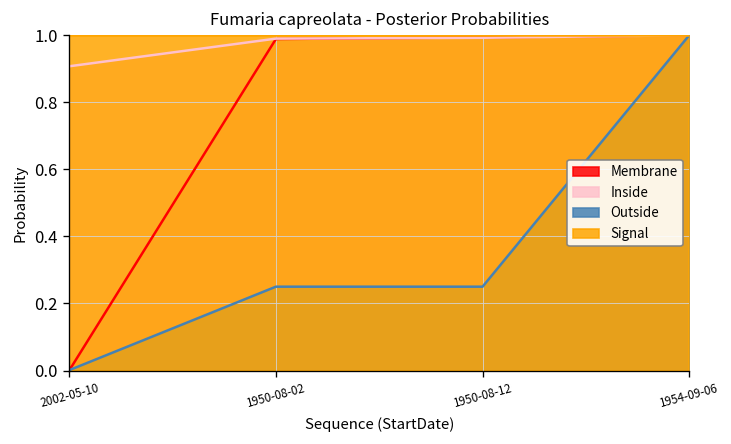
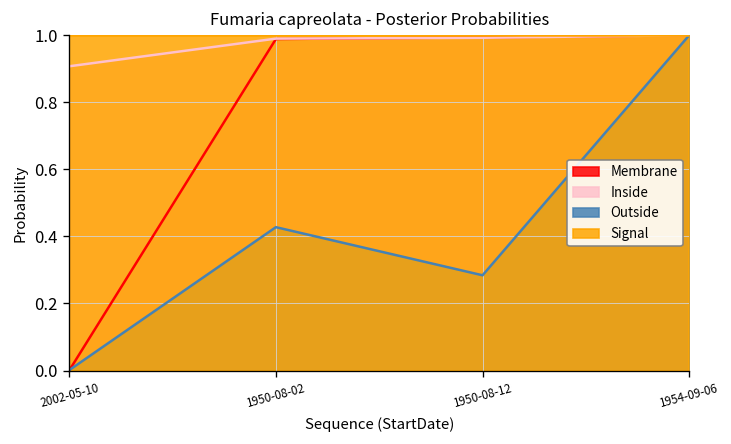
  {
    "Inside": {
      "2002-05-10": 0.91
    },
    "Outside": {
-     "1950-08-02": 0.25,
-     "1950-08-12": 0.25
+     "1950-08-02": 0.43,
+     "1950-08-12": 0.28
    },
    "Signal": {
      "2002-05-10": 1.00,
      "1950-08-02": 1.00
    }
  }
